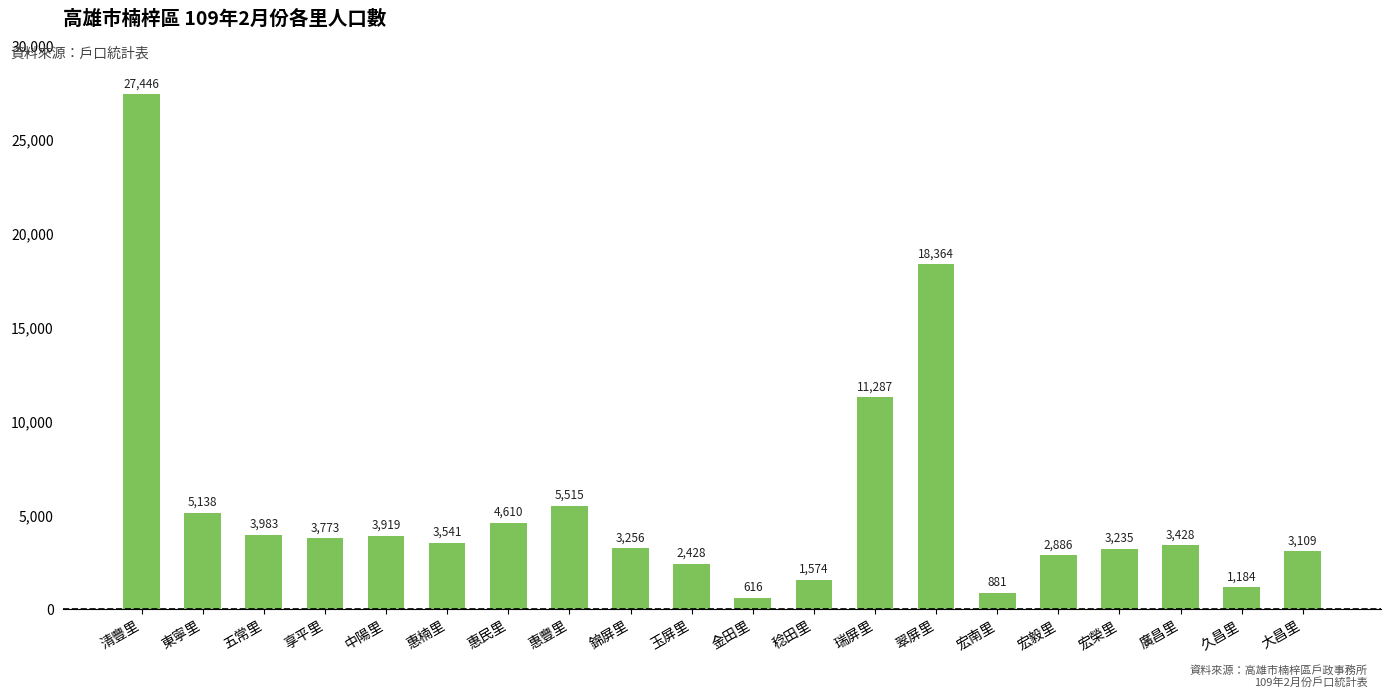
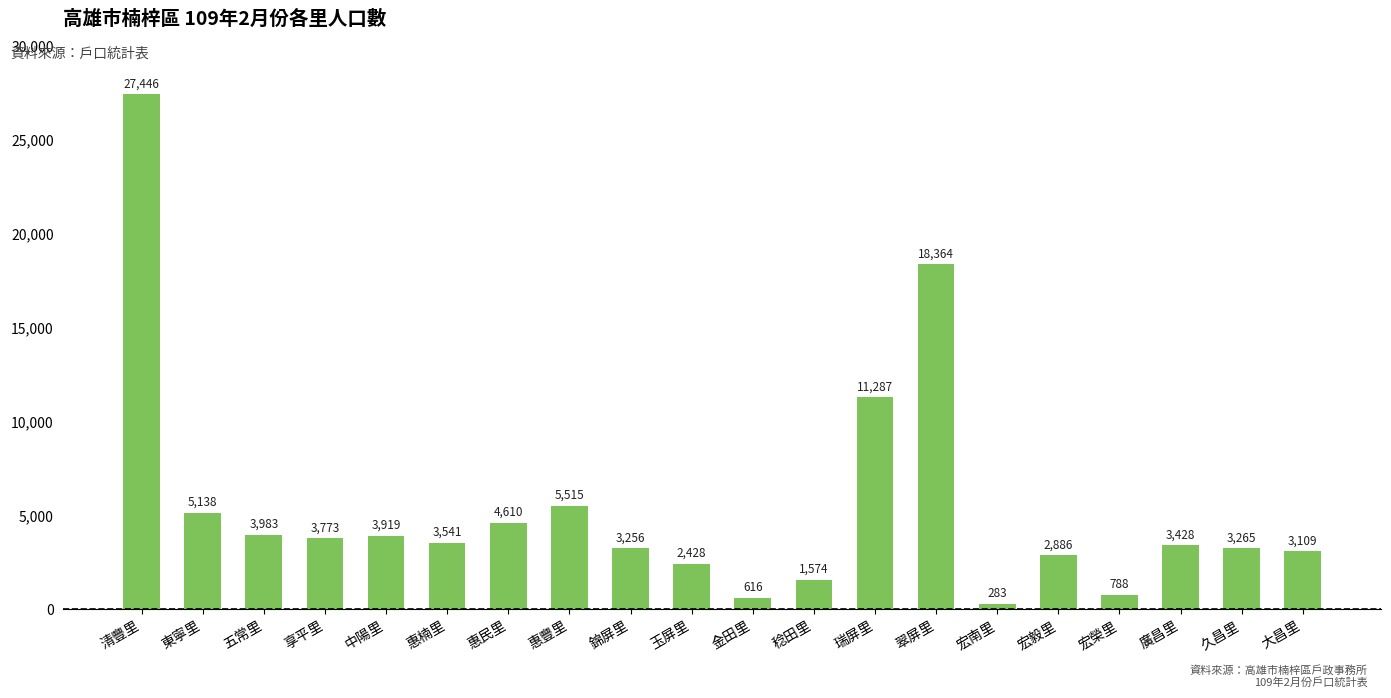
  {
    "清豐里": "27,446",
    "東寧里": "5,138",
    "五常里": "3,983",
    "享平里": "3,773",
    "中陽里": "3,919",
    "惠楠里": "3,541",
    "惠民里": "4,610",
    "惠豐里": "5,515",
    "錦屏里": "3,256",
    "玉屏里": "2,428",
    "金田里": "616",
    "稔田里": "1,574",
    "瑞屏里": "11,287",
    "翠屏里": "18,364",
-   "宏南里": "881",
+   "宏南里": "283",
    "宏毅里": "2,886",
-   "宏榮里": "3,235",
+   "宏榮里": "788",
    "廣昌里": "3,428",
-   "久昌里": "1,184",
+   "久昌里": "3,265",
    "大昌里": "3,109"
  }
